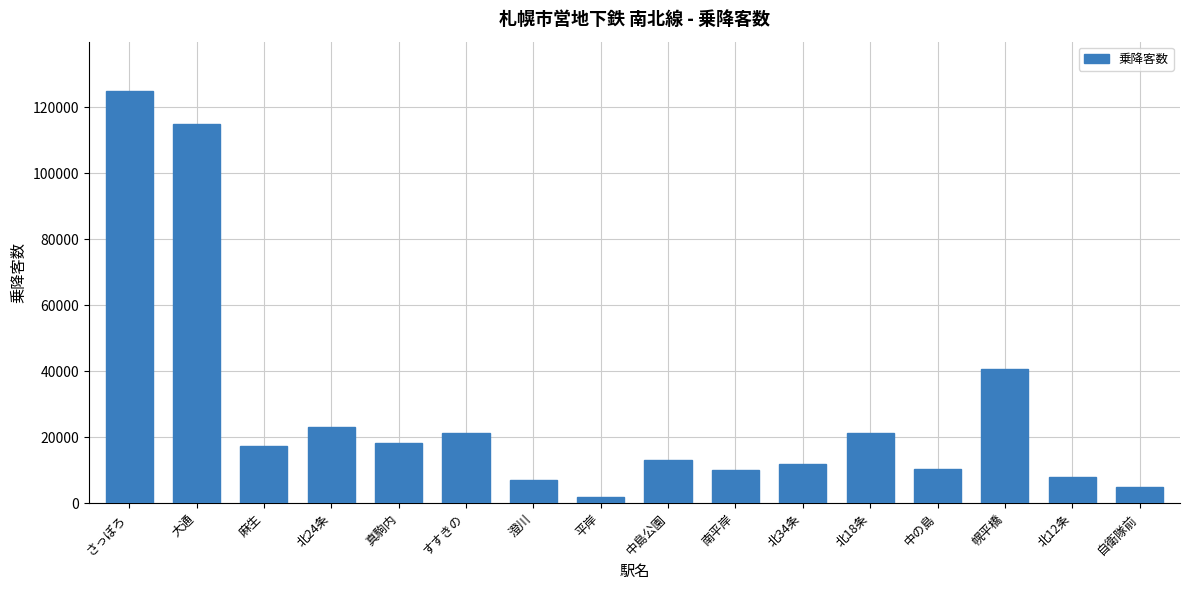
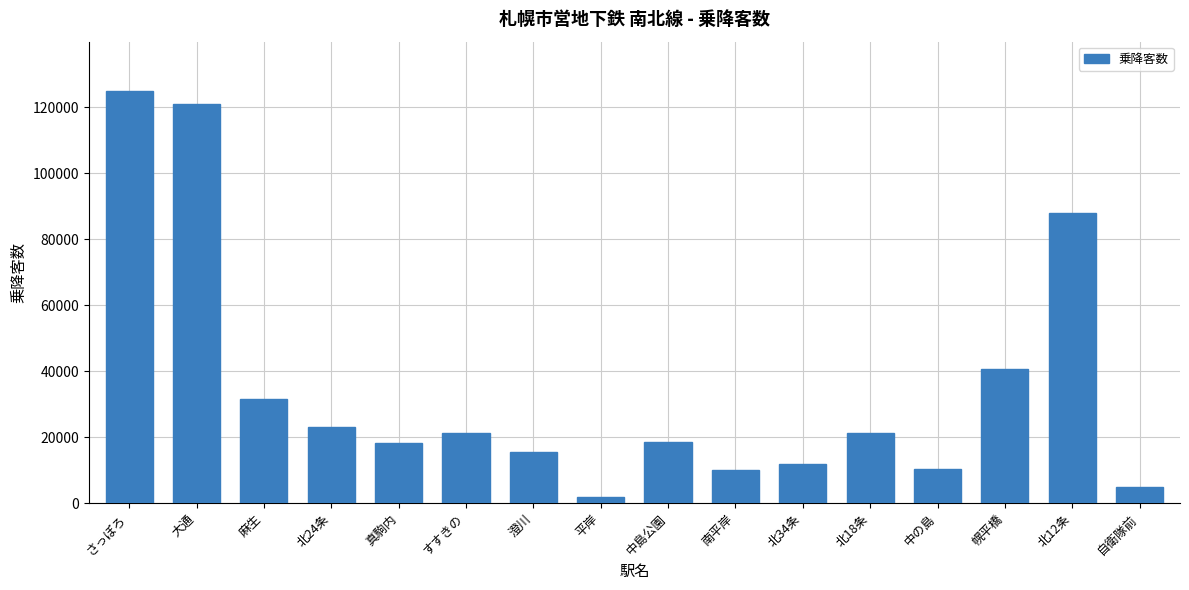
  {
    "さっぽろ": 125000,
-   "大通": 115000,
-   "麻生": 17000,
+   "大通": 121000,
+   "麻生": 32000,
    "北24条": 23000,
    "真駒内": 18000,
    "すすきの": 21000,
-   "澄川": 7000,
+   "澄川": 16000,
    "平岸": 2000,
-   "中島公園": 13000,
+   "中島公園": 18000,
    "南平岸": 10000,
    "北34条": 12000,
    "北18条": 21000,
    "中の島": 10000,
    "幌平橋": 41000,
-   "北12条": 8000,
+   "北12条": 88000,
    "自衛隊前": 5000
  }
